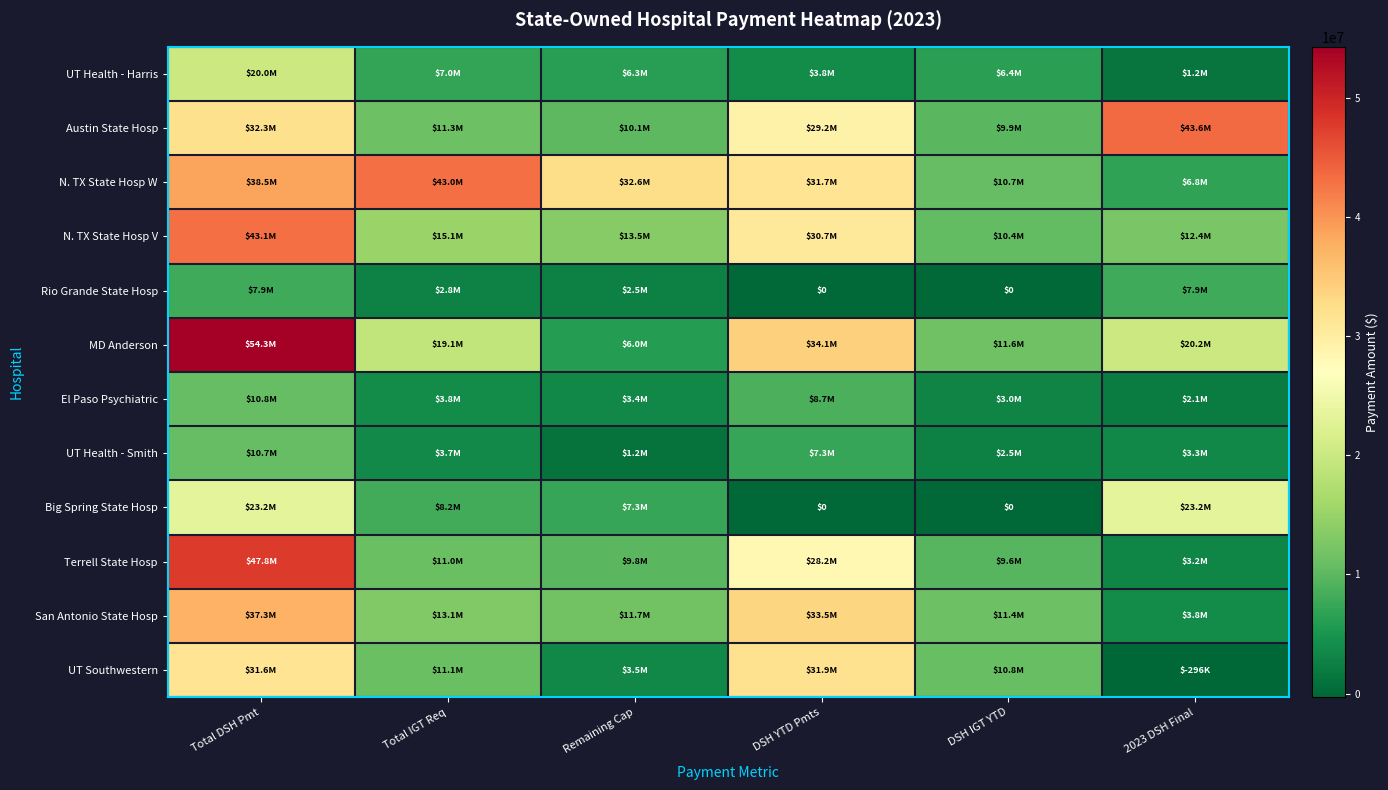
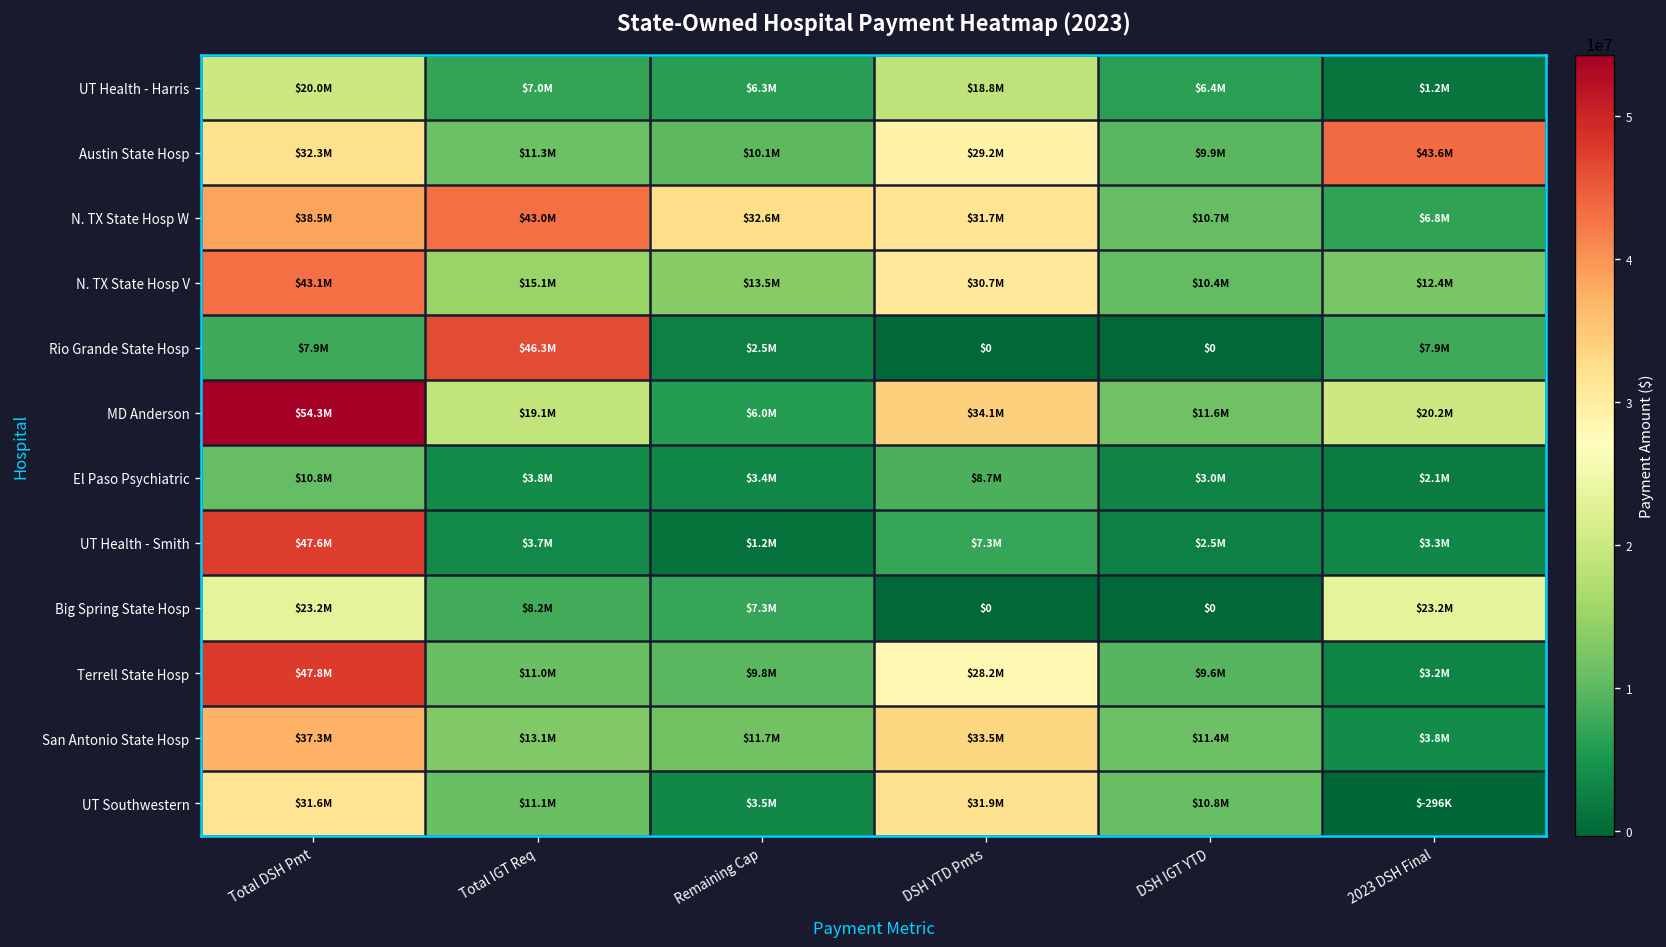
  {
    "UT Health - Harris": {
      "Total DSH Pmt": "$20.0M",
      "Total IGT Req": "$7.0M",
      "Remaining Cap": "$6.3M",
-     "DSH YTD Pmts": "$3.8M",
+     "DSH YTD Pmts": "$18.8M",
      "DSH IGT YTD": "$6.4M",
      "2023 DSH Final": "$1.2M"
    },
    "Austin State Hosp": {
      "Total DSH Pmt": "$32.3M",
      "Total IGT Req": "$11.3M",
      "Remaining Cap": "$10.1M",
      "DSH YTD Pmts": "$29.2M",
      "DSH IGT YTD": "$9.9M",
      "2023 DSH Final": "$43.6M"
    },
    "N. TX State Hosp W": {
      "Total DSH Pmt": "$38.5M",
      "Total IGT Req": "$43.0M",
      "Remaining Cap": "$32.6M",
      "DSH YTD Pmts": "$31.7M",
      "DSH IGT YTD": "$10.7M",
      "2023 DSH Final": "$6.8M"
    },
    "N. TX State Hosp V": {
      "Total DSH Pmt": "$43.1M",
      "Total IGT Req": "$15.1M",
      "Remaining Cap": "$13.5M",
      "DSH YTD Pmts": "$30.7M",
      "DSH IGT YTD": "$10.4M",
      "2023 DSH Final": "$12.4M"
    },
    "Rio Grande State Hosp": {
      "Total DSH Pmt": "$7.9M",
-     "Total IGT Req": "$2.8M",
+     "Total IGT Req": "$46.3M",
      "Remaining Cap": "$2.5M",
      "DSH YTD Pmts": "$0",
      "DSH IGT YTD": "$0",
      "2023 DSH Final": "$7.9M"
    },
    "MD Anderson": {
      "Total DSH Pmt": "$54.3M",
      "Total IGT Req": "$19.1M",
      "Remaining Cap": "$6.0M",
      "DSH YTD Pmts": "$34.1M",
      "DSH IGT YTD": "$11.6M",
      "2023 DSH Final": "$20.2M"
    },
    "El Paso Psychiatric": {
      "Total DSH Pmt": "$10.8M",
      "Total IGT Req": "$3.8M",
      "Remaining Cap": "$3.4M",
      "DSH YTD Pmts": "$8.7M",
      "DSH IGT YTD": "$3.0M",
      "2023 DSH Final": "$2.1M"
    },
    "UT Health - Smith": {
-     "Total DSH Pmt": "$10.7M",
+     "Total DSH Pmt": "$47.6M",
      "Total IGT Req": "$3.7M",
      "Remaining Cap": "$1.2M",
      "DSH YTD Pmts": "$7.3M",
      "DSH IGT YTD": "$2.5M",
      "2023 DSH Final": "$3.3M"
    },
    "Big Spring State Hosp": {
      "Total DSH Pmt": "$23.2M",
      "Total IGT Req": "$8.2M",
      "Remaining Cap": "$7.3M",
      "DSH YTD Pmts": "$0",
      "DSH IGT YTD": "$0",
      "2023 DSH Final": "$23.2M"
    },
    "Terrell State Hosp": {
      "Total DSH Pmt": "$47.8M",
      "Total IGT Req": "$11.0M",
      "Remaining Cap": "$9.8M",
      "DSH YTD Pmts": "$28.2M",
      "DSH IGT YTD": "$9.6M",
      "2023 DSH Final": "$3.2M"
    },
    "San Antonio State Hosp": {
      "Total DSH Pmt": "$37.3M",
      "Total IGT Req": "$13.1M",
      "Remaining Cap": "$11.7M",
      "DSH YTD Pmts": "$33.5M",
      "DSH IGT YTD": "$11.4M",
      "2023 DSH Final": "$3.8M"
    },
    "UT Southwestern": {
      "Total DSH Pmt": "$31.6M",
      "Total IGT Req": "$11.1M",
      "Remaining Cap": "$3.5M",
      "DSH YTD Pmts": "$31.9M",
      "DSH IGT YTD": "$10.8M",
      "2023 DSH Final": "$-296K"
    }
  }
